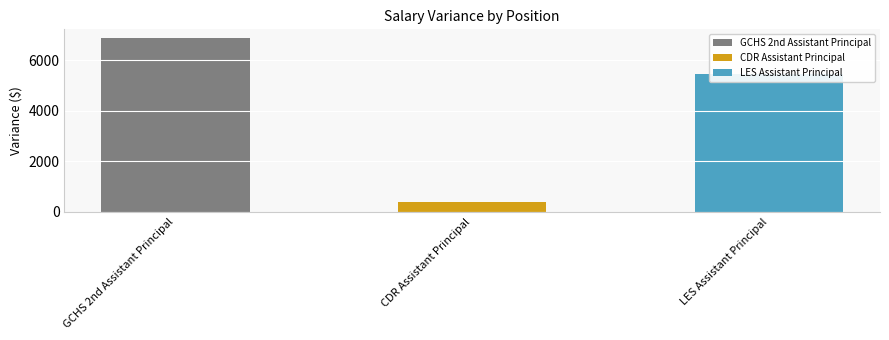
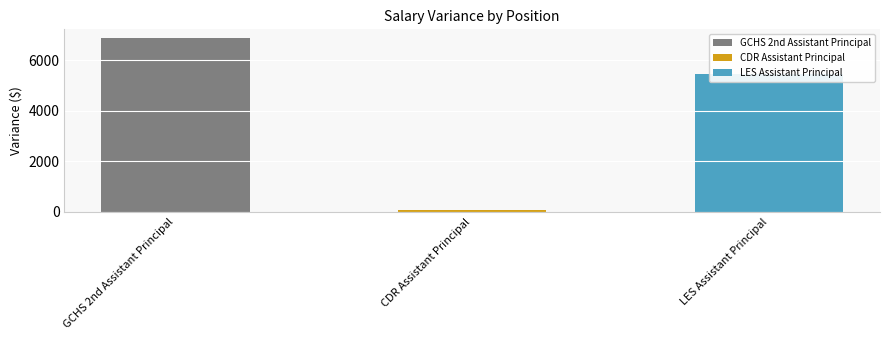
  {
    "GCHS 2nd Assistant Principal": 6900,
-   "CDR Assistant Principal": 400
+   "CDR Assistant Principal": 100
  }
